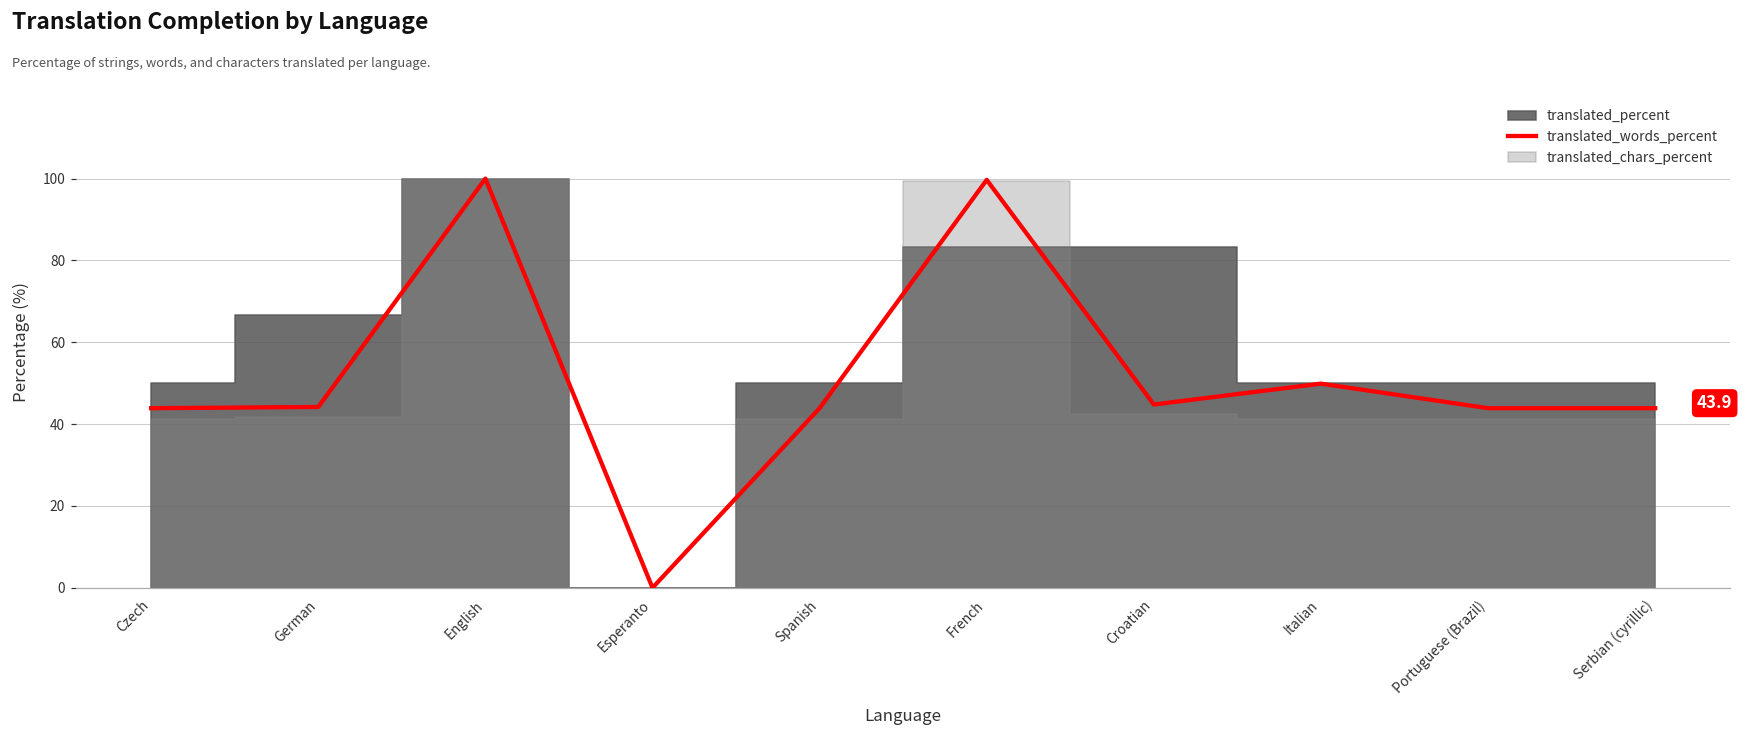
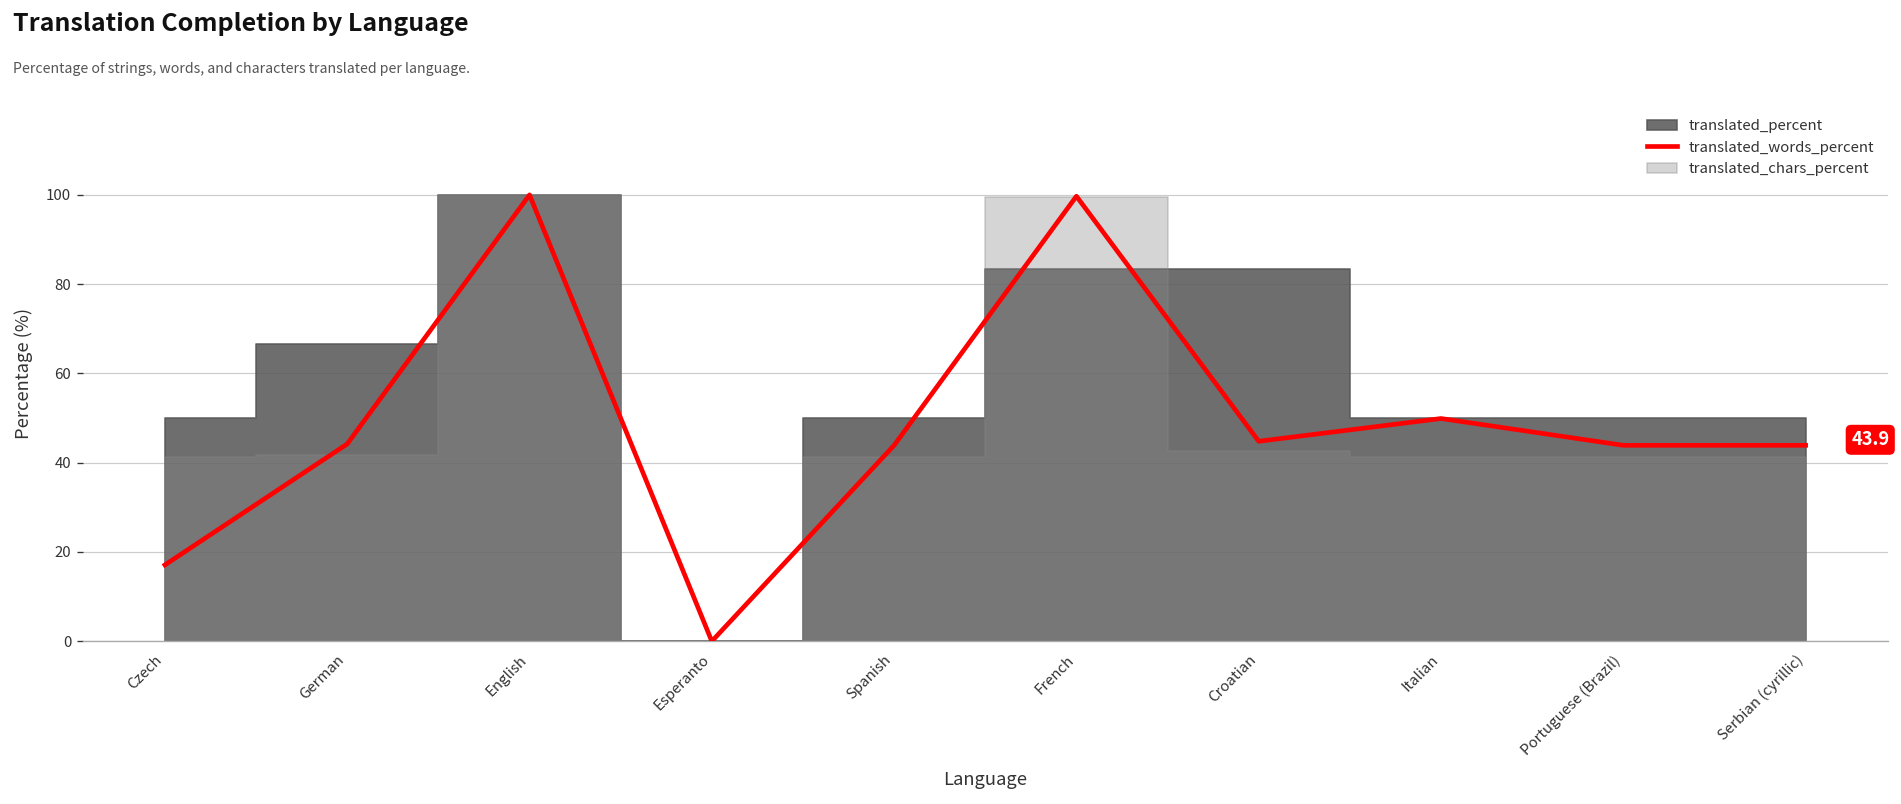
  {
    "translated_words_percent": {
-     "Czech": 44,
+     "Czech": 17,
      "German": 44,
      "English": 100,
      "Esperanto": 0,
      "Spanish": 44,
      "French": 100,
      "Croatian": 45,
      "Italian": 50,
      "Portuguese (Brazil)": 44,
      "Serbian (cyrillic)": 44
    }
  }
